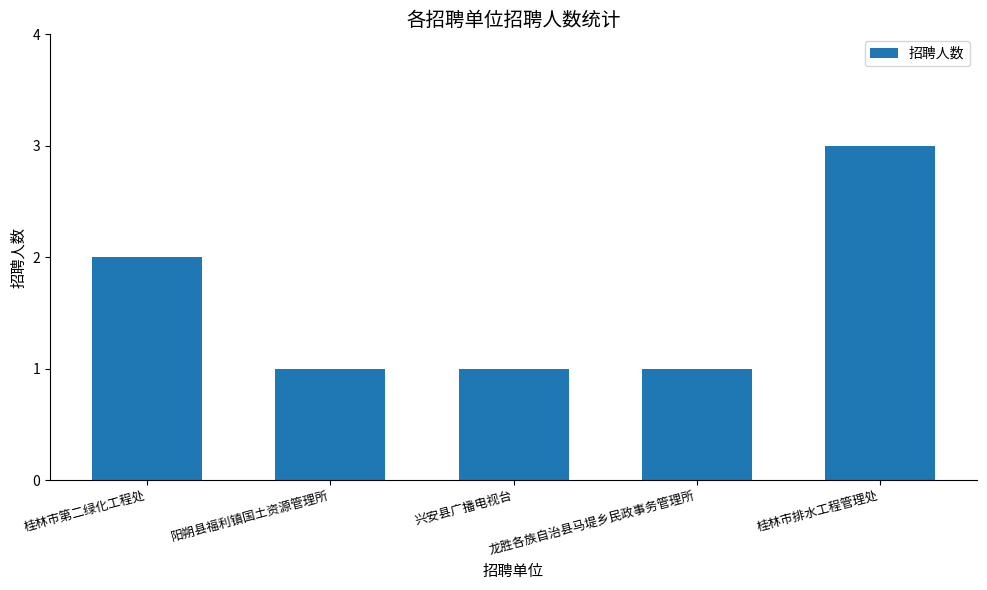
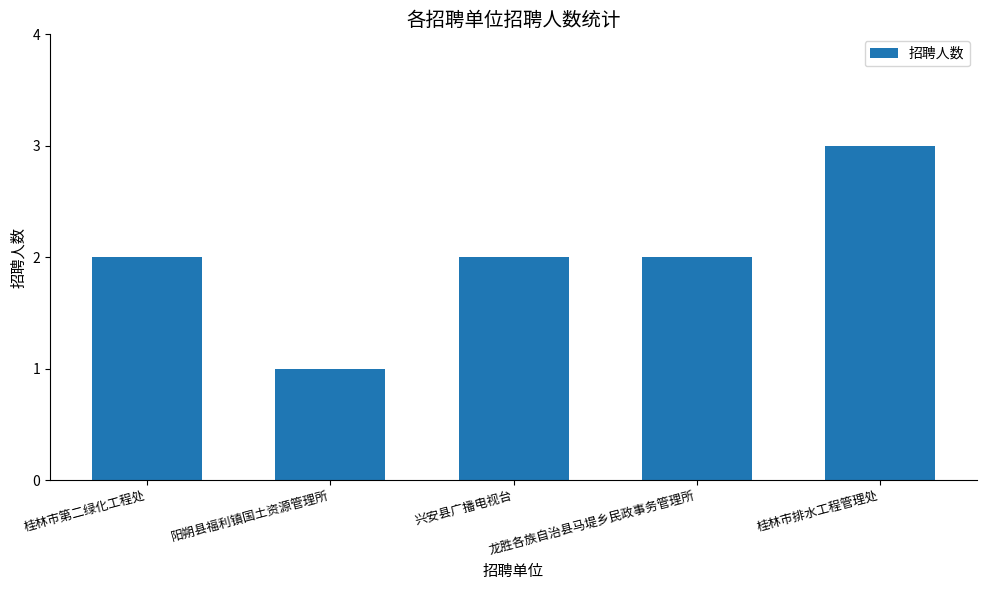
  {
    "桂林市第二绿化工程处": 2,
    "阳朔县福利镇国土资源管理所": 1,
-   "兴安县广播电视台": 1,
-   "龙胜各族自治县马堤乡民政事务管理所": 1,
+   "兴安县广播电视台": 2,
+   "龙胜各族自治县马堤乡民政事务管理所": 2,
    "桂林市排水工程管理处": 3
  }
